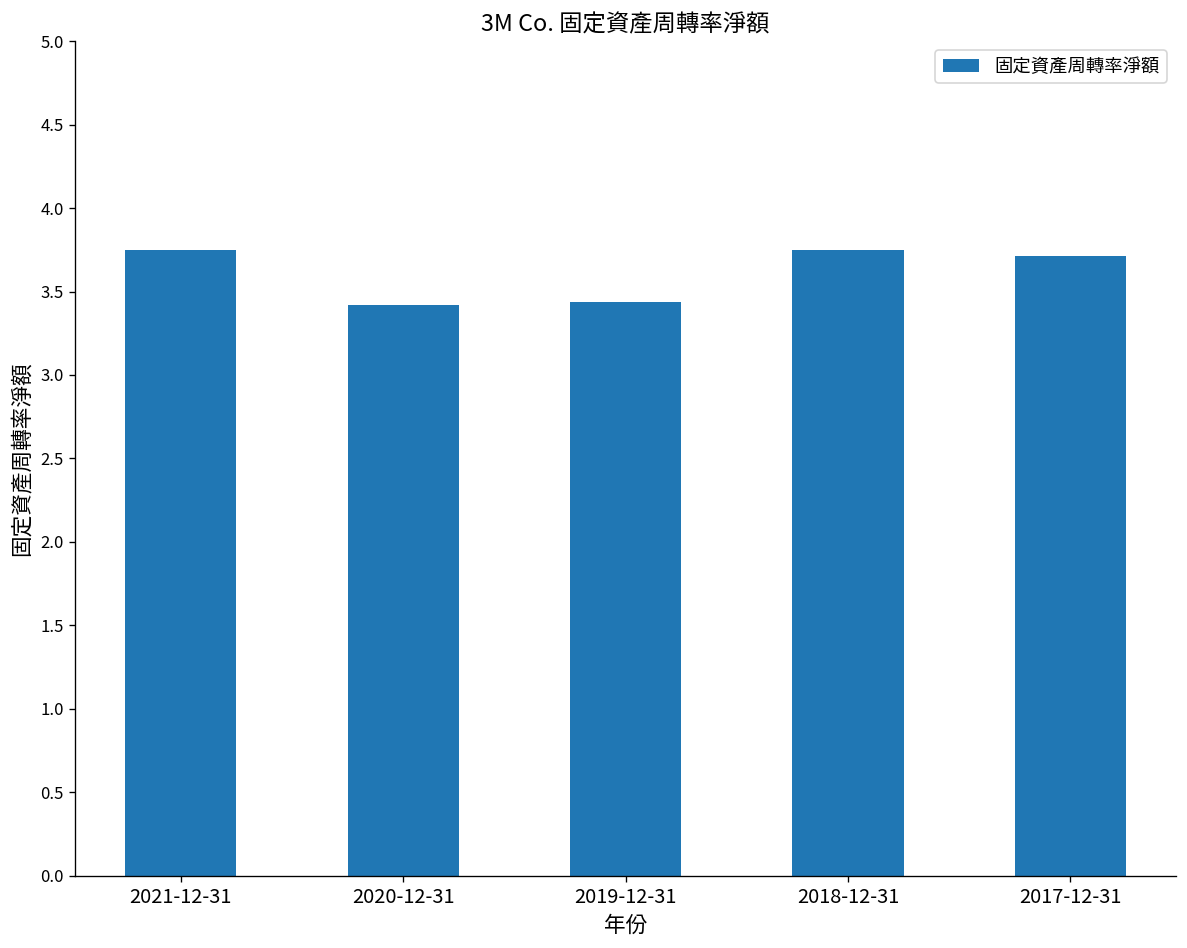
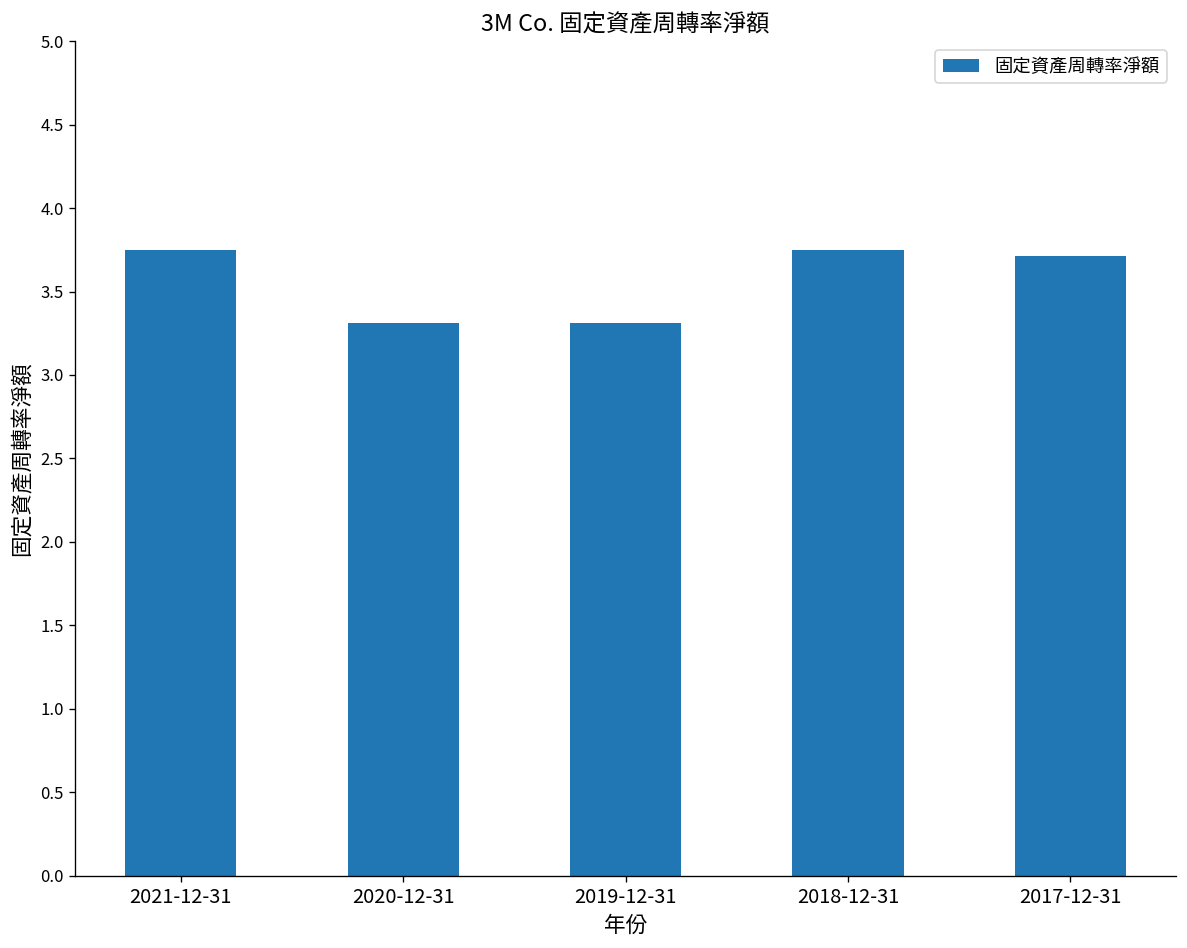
  {
    "2021-12-31": 3.75,
-   "2020-12-31": 3.42,
-   "2019-12-31": 3.44,
+   "2020-12-31": 3.31,
+   "2019-12-31": 3.31,
    "2018-12-31": 3.75,
    "2017-12-31": 3.71
  }
